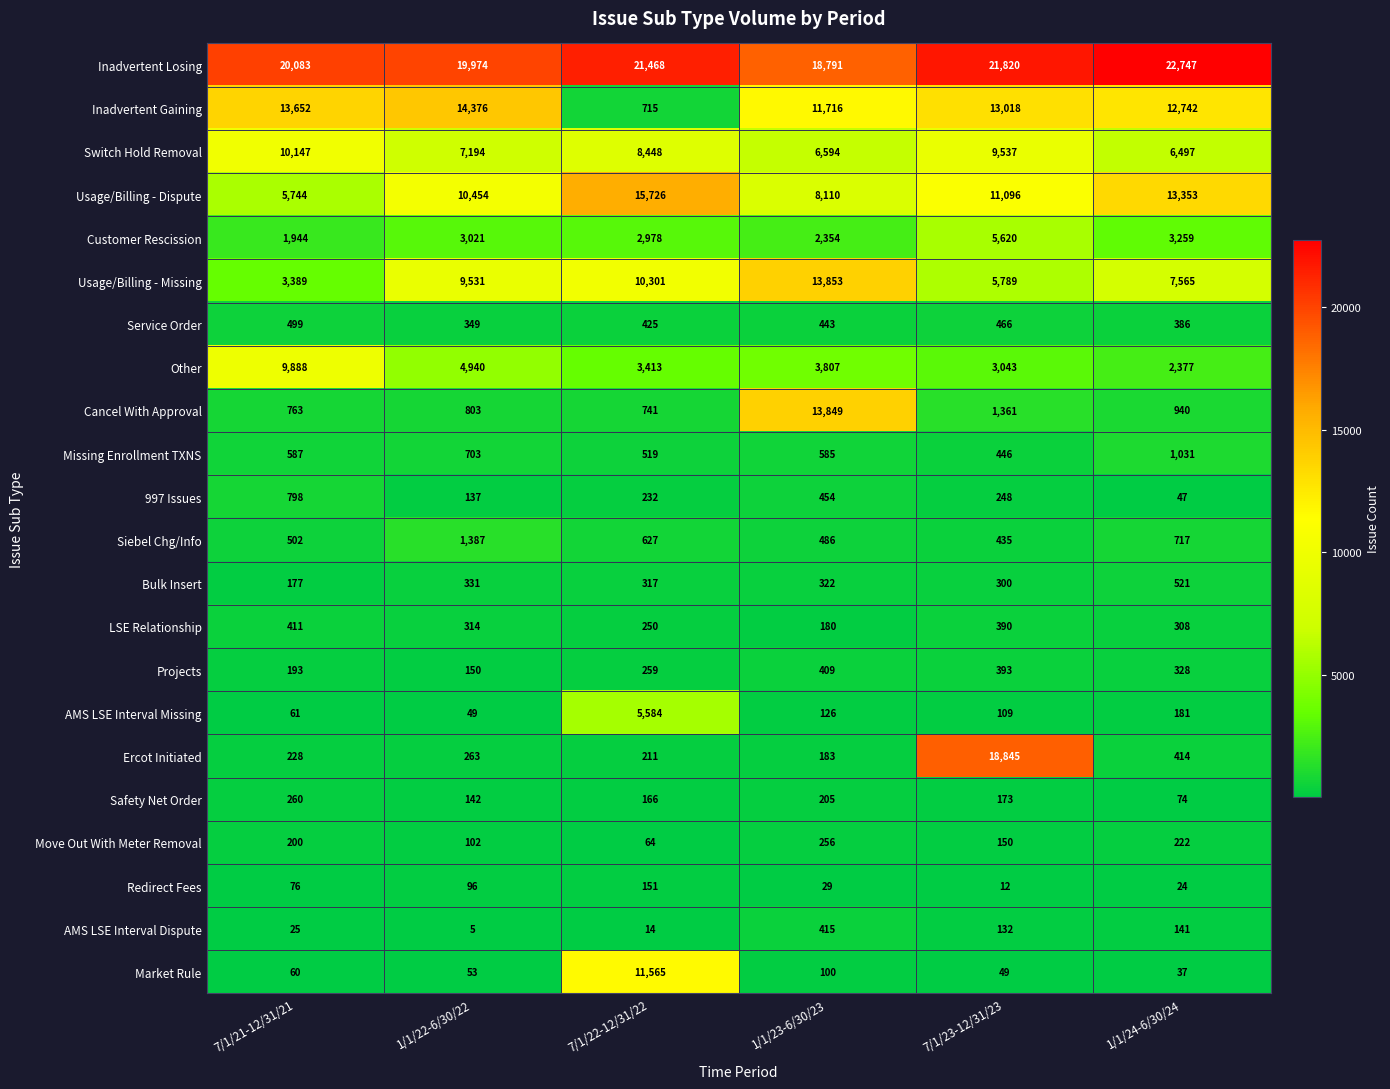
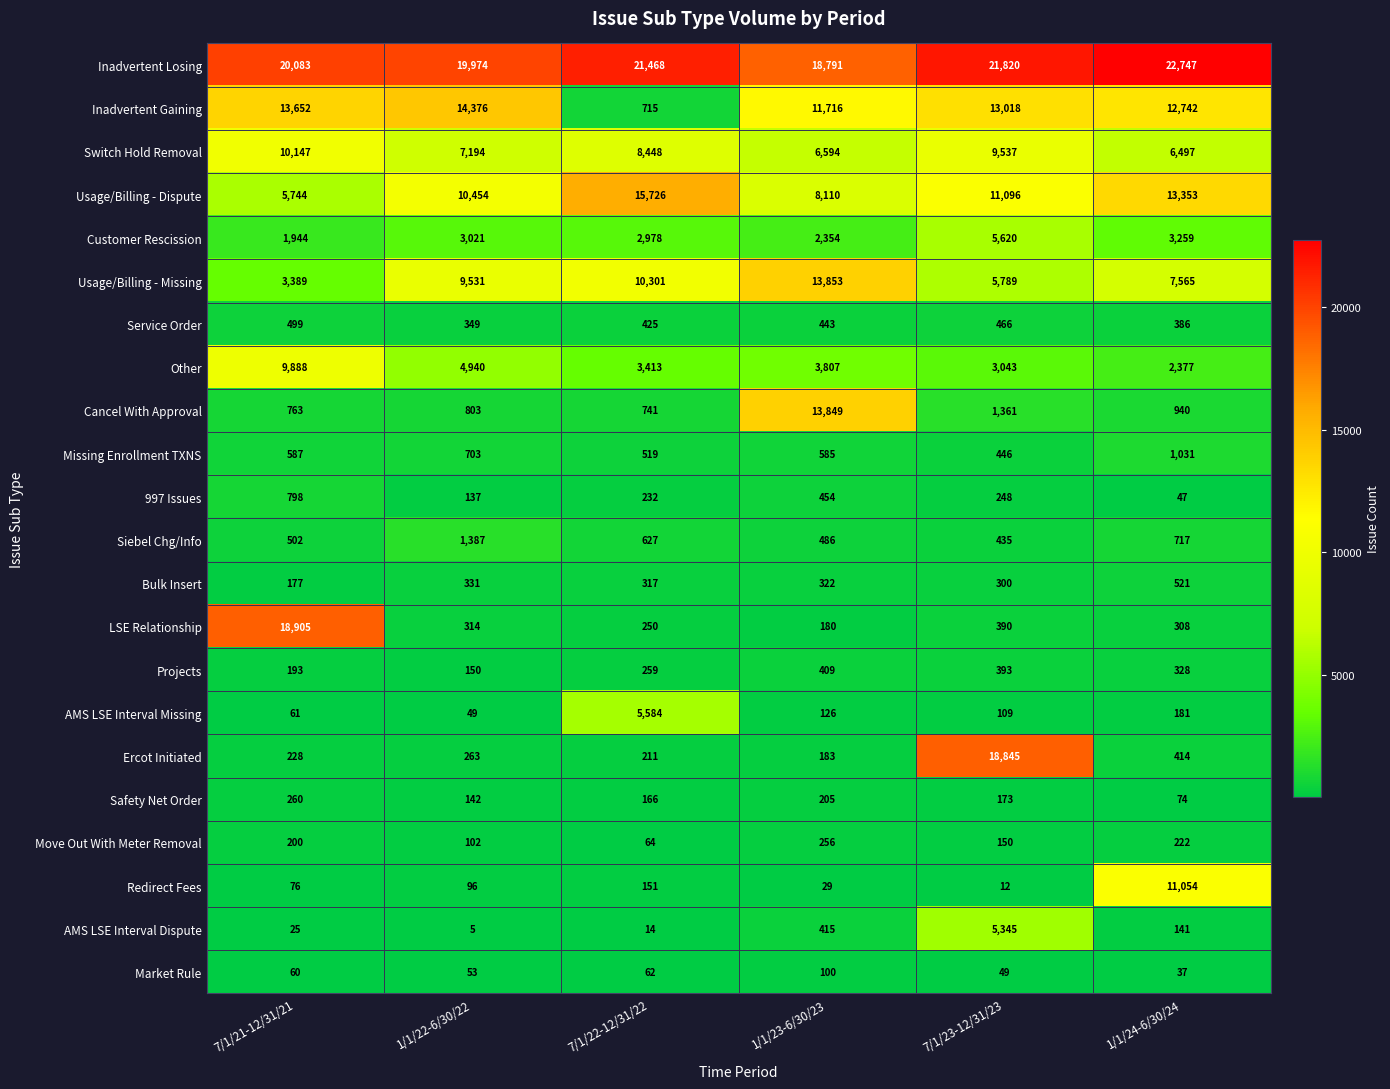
  {
    "Inadvertent Losing": {
      "7/1/21-12/31/21": "20,083",
      "1/1/22-6/30/22": "19,974",
      "7/1/22-12/31/22": "21,468",
      "1/1/23-6/30/23": "18,791",
      "7/1/23-12/31/23": "21,820",
      "1/1/24-6/30/24": "22,747"
    },
    "Inadvertent Gaining": {
      "7/1/21-12/31/21": "13,652",
      "1/1/22-6/30/22": "14,376",
      "7/1/22-12/31/22": "715",
      "1/1/23-6/30/23": "11,716",
      "7/1/23-12/31/23": "13,018",
      "1/1/24-6/30/24": "12,742"
    },
    "Switch Hold Removal": {
      "7/1/21-12/31/21": "10,147",
      "1/1/22-6/30/22": "7,194",
      "7/1/22-12/31/22": "8,448",
      "1/1/23-6/30/23": "6,594",
      "7/1/23-12/31/23": "9,537",
      "1/1/24-6/30/24": "6,497"
    },
    "Usage/Billing - Dispute": {
      "7/1/21-12/31/21": "5,744",
      "1/1/22-6/30/22": "10,454",
      "7/1/22-12/31/22": "15,726",
      "1/1/23-6/30/23": "8,110",
      "7/1/23-12/31/23": "11,096",
      "1/1/24-6/30/24": "13,353"
    },
    "Customer Rescission": {
      "7/1/21-12/31/21": "1,944",
      "1/1/22-6/30/22": "3,021",
      "7/1/22-12/31/22": "2,978",
      "1/1/23-6/30/23": "2,354",
      "7/1/23-12/31/23": "5,620",
      "1/1/24-6/30/24": "3,259"
    },
    "Usage/Billing - Missing": {
      "7/1/21-12/31/21": "3,389",
      "1/1/22-6/30/22": "9,531",
      "7/1/22-12/31/22": "10,301",
      "1/1/23-6/30/23": "13,853",
      "7/1/23-12/31/23": "5,789",
      "1/1/24-6/30/24": "7,565"
    },
    "Service Order": {
      "7/1/21-12/31/21": "499",
      "1/1/22-6/30/22": "349",
      "7/1/22-12/31/22": "425",
      "1/1/23-6/30/23": "443",
      "7/1/23-12/31/23": "466",
      "1/1/24-6/30/24": "386"
    },
    "Other": {
      "7/1/21-12/31/21": "9,888",
      "1/1/22-6/30/22": "4,940",
      "7/1/22-12/31/22": "3,413",
      "1/1/23-6/30/23": "3,807",
      "7/1/23-12/31/23": "3,043",
      "1/1/24-6/30/24": "2,377"
    },
    "Cancel With Approval": {
      "7/1/21-12/31/21": "763",
      "1/1/22-6/30/22": "803",
      "7/1/22-12/31/22": "741",
      "1/1/23-6/30/23": "13,849",
      "7/1/23-12/31/23": "1,361",
      "1/1/24-6/30/24": "940"
    },
    "Missing Enrollment TXNS": {
      "7/1/21-12/31/21": "587",
      "1/1/22-6/30/22": "703",
      "7/1/22-12/31/22": "519",
      "1/1/23-6/30/23": "585",
      "7/1/23-12/31/23": "446",
      "1/1/24-6/30/24": "1,031"
    },
    "997 Issues": {
      "7/1/21-12/31/21": "798",
      "1/1/22-6/30/22": "137",
      "7/1/22-12/31/22": "232",
      "1/1/23-6/30/23": "454",
      "7/1/23-12/31/23": "248",
      "1/1/24-6/30/24": "47"
    },
    "Siebel Chg/Info": {
      "7/1/21-12/31/21": "502",
      "1/1/22-6/30/22": "1,387",
      "7/1/22-12/31/22": "627",
      "1/1/23-6/30/23": "486",
      "7/1/23-12/31/23": "435",
      "1/1/24-6/30/24": "717"
    },
    "Bulk Insert": {
      "7/1/21-12/31/21": "177",
      "1/1/22-6/30/22": "331",
      "7/1/22-12/31/22": "317",
      "1/1/23-6/30/23": "322",
      "7/1/23-12/31/23": "300",
      "1/1/24-6/30/24": "521"
    },
    "LSE Relationship": {
-     "7/1/21-12/31/21": "411",
+     "7/1/21-12/31/21": "18,905",
      "1/1/22-6/30/22": "314",
      "7/1/22-12/31/22": "250",
      "1/1/23-6/30/23": "180",
      "7/1/23-12/31/23": "390",
      "1/1/24-6/30/24": "308"
    },
    "Projects": {
      "7/1/21-12/31/21": "193",
      "1/1/22-6/30/22": "150",
      "7/1/22-12/31/22": "259",
      "1/1/23-6/30/23": "409",
      "7/1/23-12/31/23": "393",
      "1/1/24-6/30/24": "328"
    },
    "AMS LSE Interval Missing": {
      "7/1/21-12/31/21": "61",
      "1/1/22-6/30/22": "49",
      "7/1/22-12/31/22": "5,584",
      "1/1/23-6/30/23": "126",
      "7/1/23-12/31/23": "109",
      "1/1/24-6/30/24": "181"
    },
    "Ercot Initiated": {
      "7/1/21-12/31/21": "228",
      "1/1/22-6/30/22": "263",
      "7/1/22-12/31/22": "211",
      "1/1/23-6/30/23": "183",
      "7/1/23-12/31/23": "18,845",
      "1/1/24-6/30/24": "414"
    },
    "Safety Net Order": {
      "7/1/21-12/31/21": "260",
      "1/1/22-6/30/22": "142",
      "7/1/22-12/31/22": "166",
      "1/1/23-6/30/23": "205",
      "7/1/23-12/31/23": "173",
      "1/1/24-6/30/24": "74"
    },
    "Move Out With Meter Removal": {
      "7/1/21-12/31/21": "200",
      "1/1/22-6/30/22": "102",
      "7/1/22-12/31/22": "64",
      "1/1/23-6/30/23": "256",
      "7/1/23-12/31/23": "150",
      "1/1/24-6/30/24": "222"
    },
    "Redirect Fees": {
      "7/1/21-12/31/21": "76",
      "1/1/22-6/30/22": "96",
      "7/1/22-12/31/22": "151",
      "1/1/23-6/30/23": "29",
      "7/1/23-12/31/23": "12",
-     "1/1/24-6/30/24": "24"
+     "1/1/24-6/30/24": "11,054"
    },
    "AMS LSE Interval Dispute": {
      "7/1/21-12/31/21": "25",
      "1/1/22-6/30/22": "5",
      "7/1/22-12/31/22": "14",
      "1/1/23-6/30/23": "415",
-     "7/1/23-12/31/23": "132",
+     "7/1/23-12/31/23": "5,345",
      "1/1/24-6/30/24": "141"
    },
    "Market Rule": {
      "7/1/21-12/31/21": "60",
      "1/1/22-6/30/22": "53",
-     "7/1/22-12/31/22": "11,565",
+     "7/1/22-12/31/22": "62",
      "1/1/23-6/30/23": "100",
      "7/1/23-12/31/23": "49",
      "1/1/24-6/30/24": "37"
    }
  }
